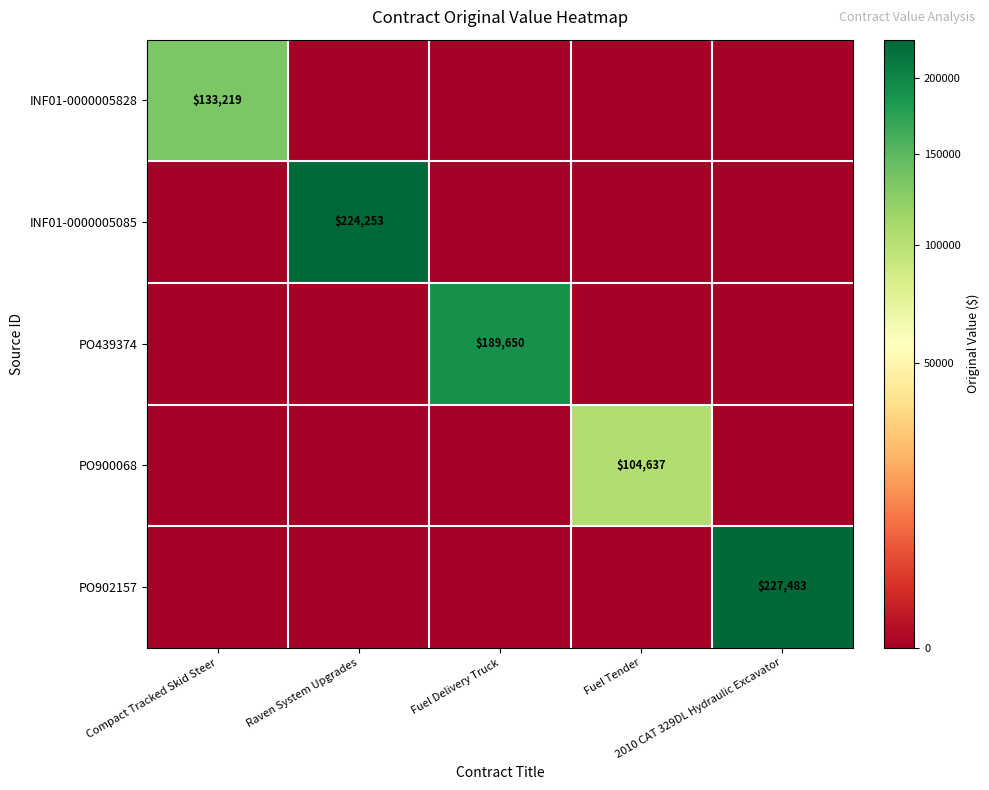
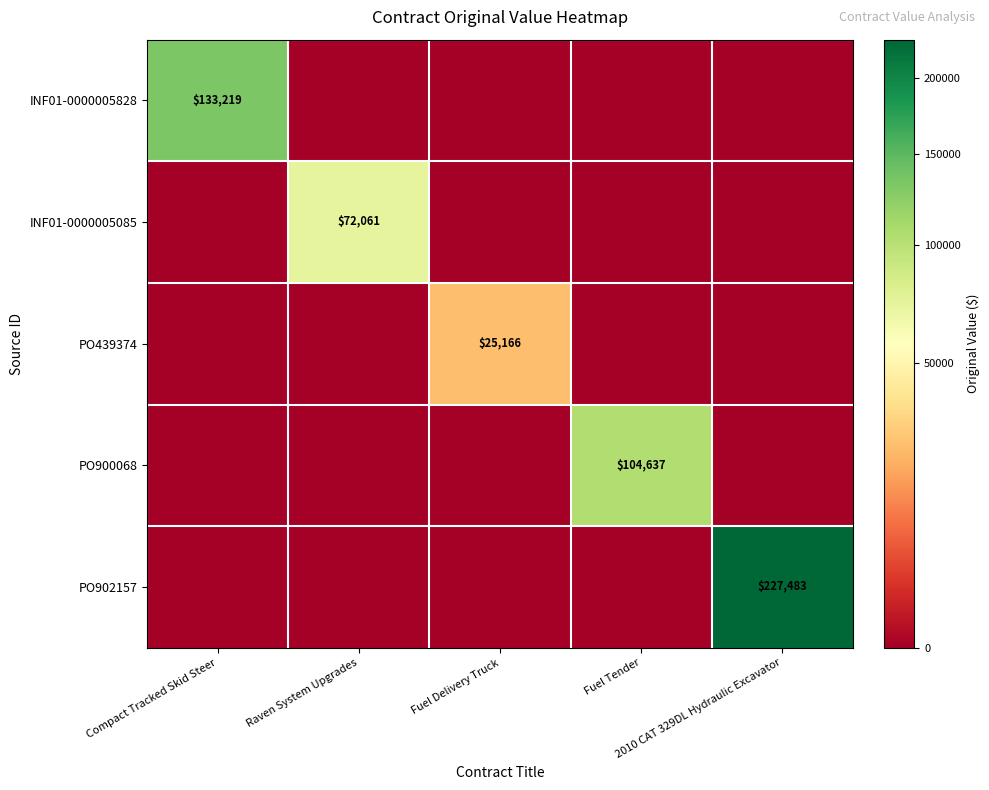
  {
    "INF01-0000005828": {
      "Compact Tracked Skid Steer": "$133,219"
    },
    "INF01-0000005085": {
-     "Raven System Upgrades": "$224,253"
+     "Raven System Upgrades": "$72,061"
    },
    "PO439374": {
-     "Fuel Delivery Truck": "$189,650"
+     "Fuel Delivery Truck": "$25,166"
    },
    "PO900068": {
      "Fuel Tender": "$104,637"
    },
    "PO902157": {
      "2010 CAT 329DL Hydraulic Excavator": "$227,483"
    }
  }
